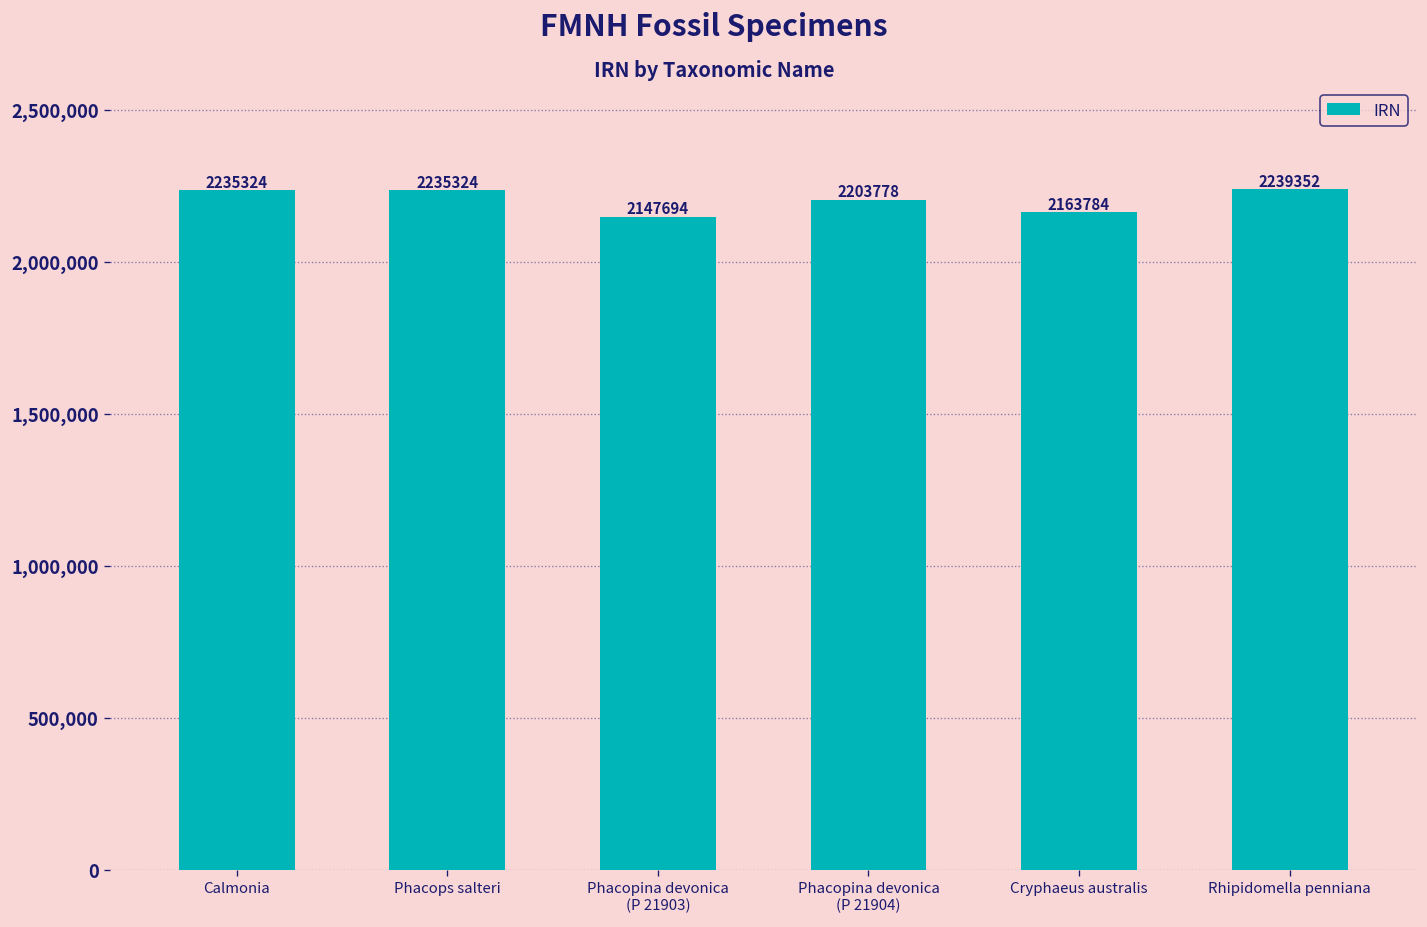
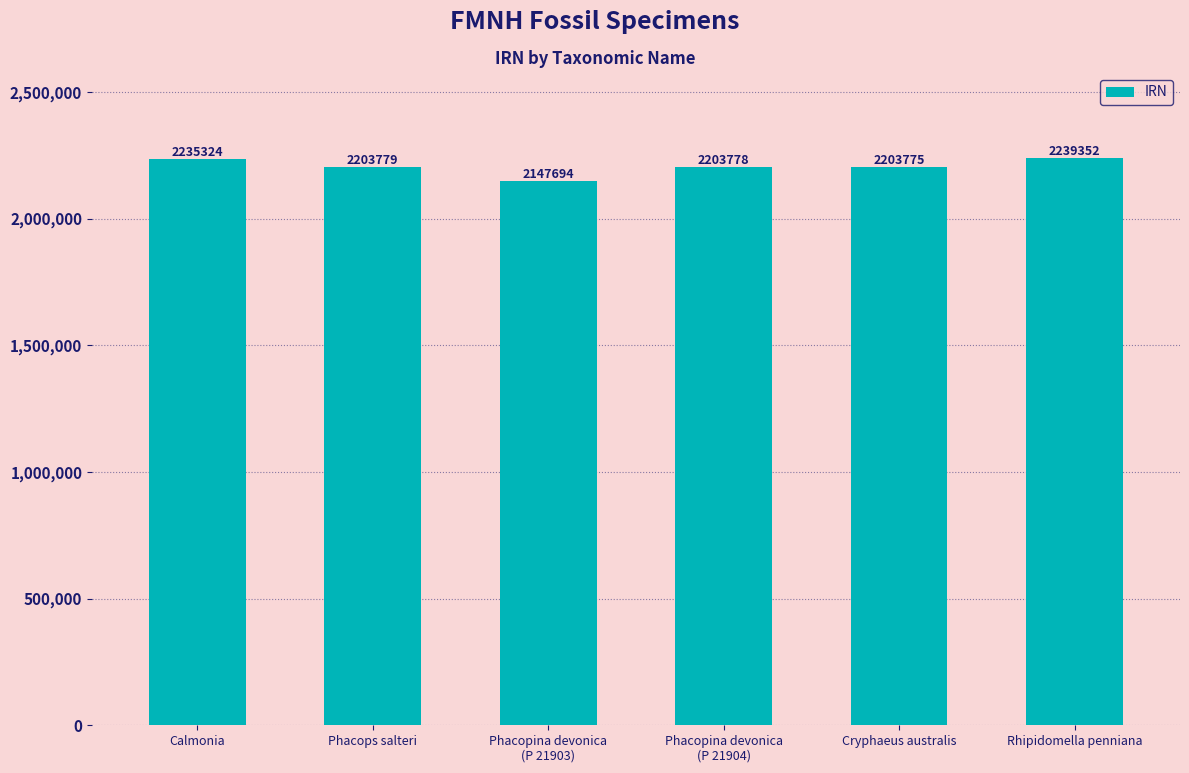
  {
    "Calmonia": 2235324,
-   "Phacops salteri": 2235324,
+   "Phacops salteri": 2203779,
    "Phacopina devonica (P 21903)": 2147694,
    "Phacopina devonica (P 21904)": 2203778,
-   "Cryphaeus australis": 2163784,
+   "Cryphaeus australis": 2203775,
    "Rhipidomella penniana": 2239352
  }
